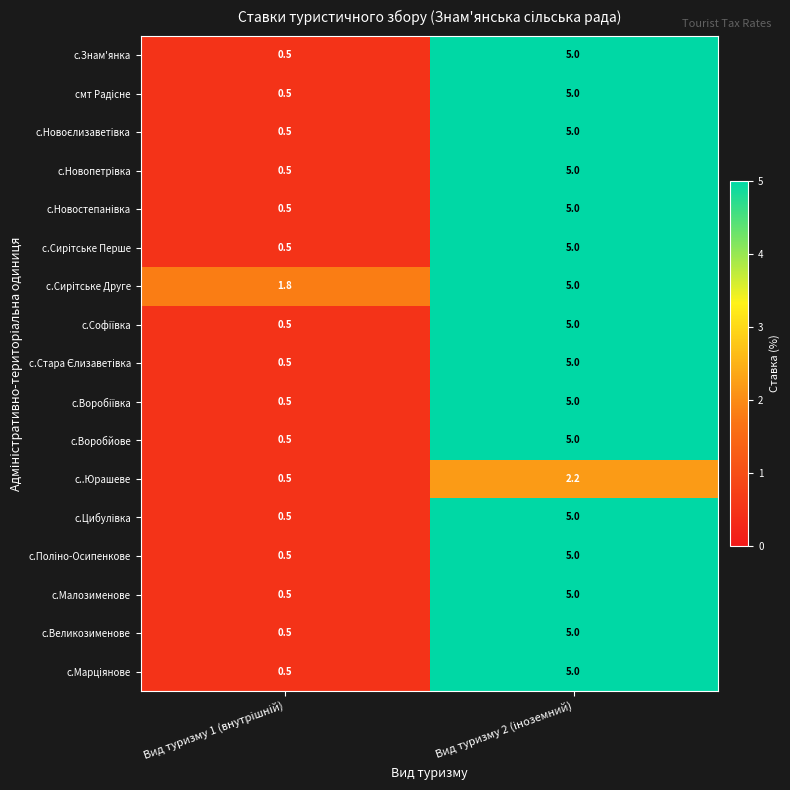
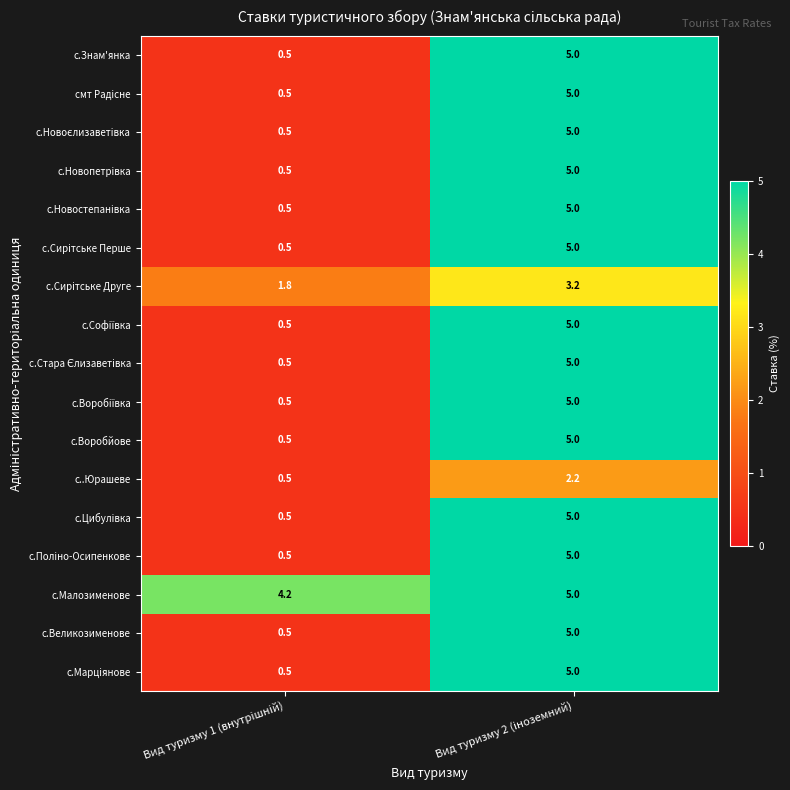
  {
    "с.Знам'янка": {
      "Вид туризму 1 (внутрішній)": 0.5,
      "Вид туризму 2 (іноземний)": 5.0
    },
    "смт Радісне": {
      "Вид туризму 1 (внутрішній)": 0.5,
      "Вид туризму 2 (іноземний)": 5.0
    },
    "с.Новоєлизаветівка": {
      "Вид туризму 1 (внутрішній)": 0.5,
      "Вид туризму 2 (іноземний)": 5.0
    },
    "с.Новопетрівка": {
      "Вид туризму 1 (внутрішній)": 0.5,
      "Вид туризму 2 (іноземний)": 5.0
    },
    "с.Новостепанівка": {
      "Вид туризму 1 (внутрішній)": 0.5,
      "Вид туризму 2 (іноземний)": 5.0
    },
    "с.Сирітське Перше": {
      "Вид туризму 1 (внутрішній)": 0.5,
      "Вид туризму 2 (іноземний)": 5.0
    },
    "с.Сирітське Друге": {
      "Вид туризму 1 (внутрішній)": 1.8,
-     "Вид туризму 2 (іноземний)": 5.0
+     "Вид туризму 2 (іноземний)": 3.2
    },
    "с.Софіївка": {
      "Вид туризму 1 (внутрішній)": 0.5,
      "Вид туризму 2 (іноземний)": 5.0
    },
    "с.Стара Єлизаветівка": {
      "Вид туризму 1 (внутрішній)": 0.5,
      "Вид туризму 2 (іноземний)": 5.0
    },
    "с.Воробіївка": {
      "Вид туризму 1 (внутрішній)": 0.5,
      "Вид туризму 2 (іноземний)": 5.0
    },
    "с.Воробйове": {
      "Вид туризму 1 (внутрішній)": 0.5,
      "Вид туризму 2 (іноземний)": 5.0
    },
    "с..Юрашеве": {
      "Вид туризму 1 (внутрішній)": 0.5,
      "Вид туризму 2 (іноземний)": 2.2
    },
    "с.Цибулівка": {
      "Вид туризму 1 (внутрішній)": 0.5,
      "Вид туризму 2 (іноземний)": 5.0
    },
    "с.Поліно-Осипенкове": {
      "Вид туризму 1 (внутрішній)": 0.5,
      "Вид туризму 2 (іноземний)": 5.0
    },
    "с.Малозименове": {
-     "Вид туризму 1 (внутрішній)": 0.5,
+     "Вид туризму 1 (внутрішній)": 4.2,
      "Вид туризму 2 (іноземний)": 5.0
    },
    "с.Великозименове": {
      "Вид туризму 1 (внутрішній)": 0.5,
      "Вид туризму 2 (іноземний)": 5.0
    },
    "с.Марціянове": {
      "Вид туризму 1 (внутрішній)": 0.5,
      "Вид туризму 2 (іноземний)": 5.0
    }
  }
